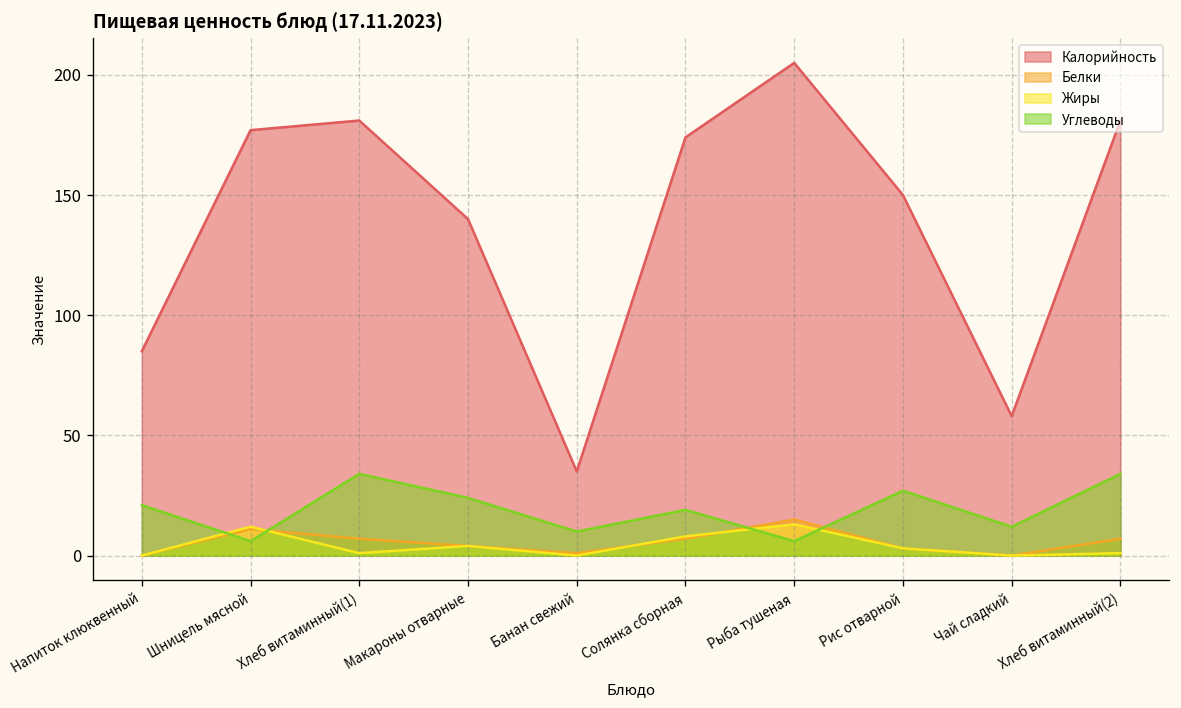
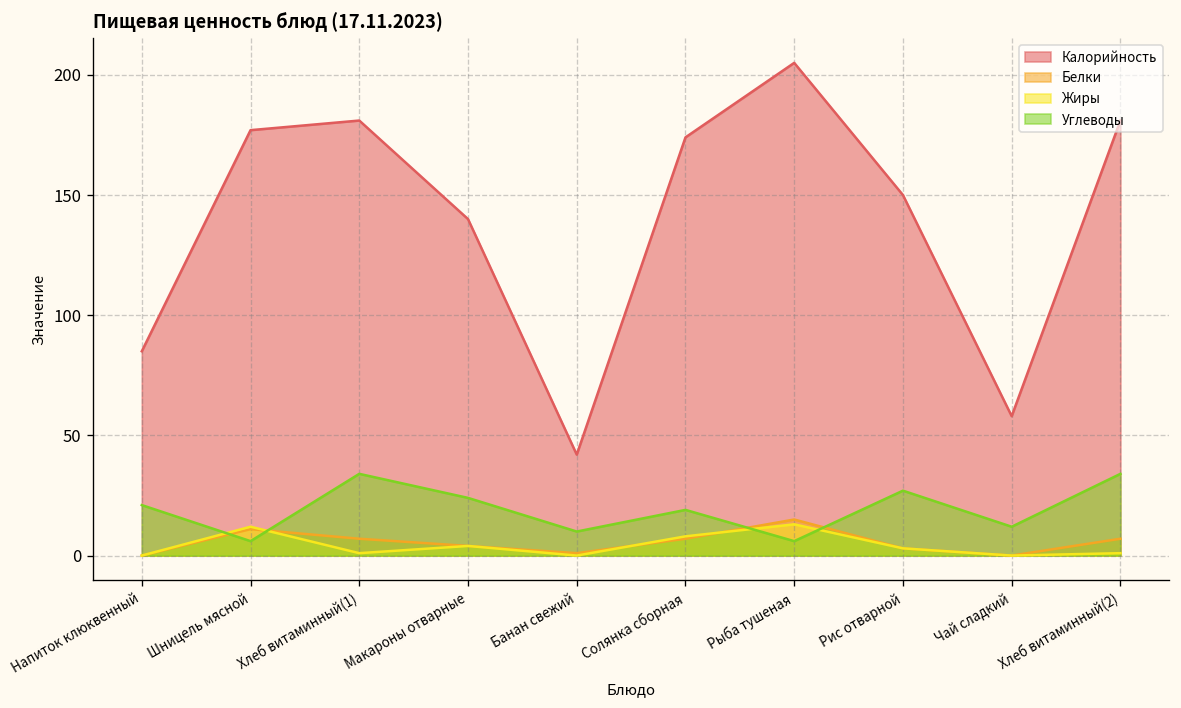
  {
    "Калорийность": {
      "Напиток клюквенный": 85,
      "Шницель мясной": 177,
      "Хлеб витаминный(1)": 181,
      "Макароны отварные": 140,
-     "Банан свежий": 35,
+     "Банан свежий": 42,
      "Солянка сборная": 174,
      "Рыба тушеная": 205,
      "Рис отварной": 150,
      "Чай сладкий": 58
    },
    "Углеводы": {
      "Напиток клюквенный": 21,
      "Шницель мясной": 6,
      "Хлеб витаминный(1)": 34,
      "Макароны отварные": 24,
      "Банан свежий": 10,
      "Солянка сборная": 19,
      "Рыба тушеная": 6,
      "Рис отварной": 27,
      "Чай сладкий": 12,
      "Хлеб витаминный(2)": 34
    }
  }
